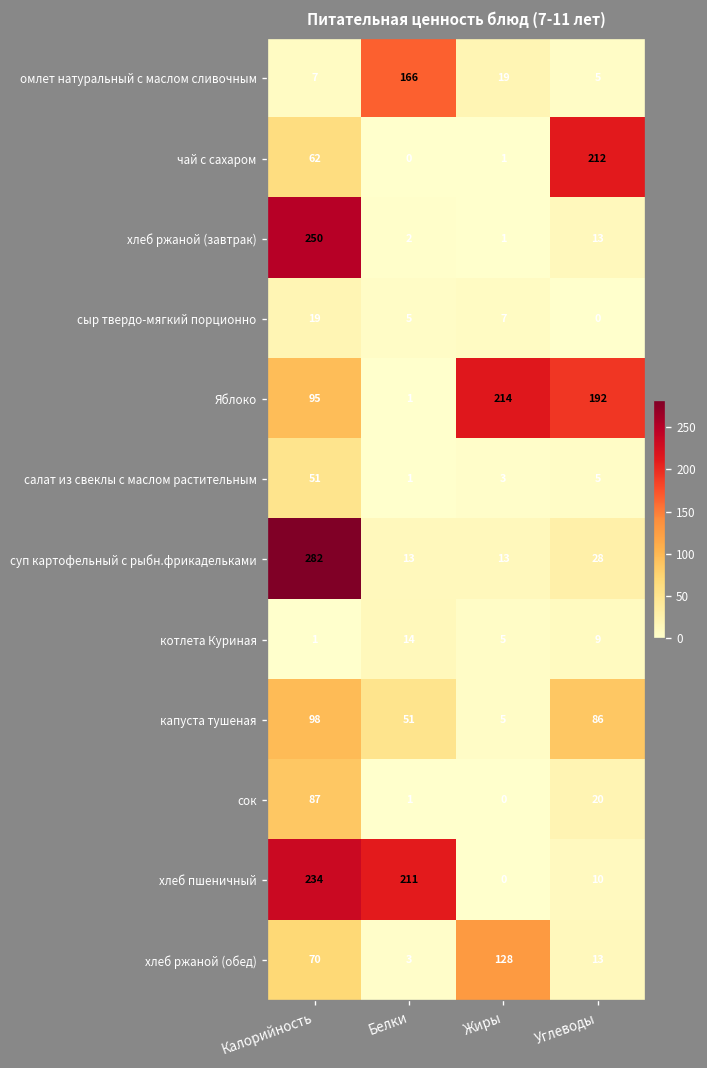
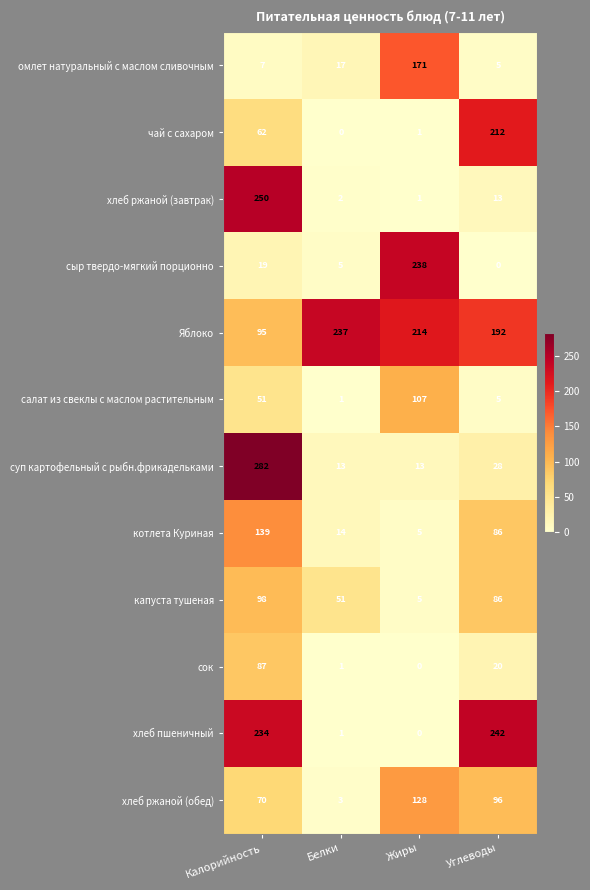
  {
    "омлет натуральный с маслом сливочным": {
      "Калорийность": 7,
-     "Белки": 166,
-     "Жиры": 19,
+     "Белки": 17,
+     "Жиры": 171,
      "Углеводы": 5
    },
    "чай с сахаром": {
      "Калорийность": 62,
      "Белки": 0,
      "Жиры": 1,
      "Углеводы": 212
    },
    "хлеб ржаной (завтрак)": {
      "Калорийность": 250,
      "Белки": 2,
      "Жиры": 1,
      "Углеводы": 13
    },
    "сыр твердо-мягкий порционно": {
      "Калорийность": 19,
      "Белки": 5,
-     "Жиры": 7,
+     "Жиры": 238,
      "Углеводы": 0
    },
    "Яблоко": {
      "Калорийность": 95,
-     "Белки": 1,
+     "Белки": 237,
      "Жиры": 214,
      "Углеводы": 192
    },
    "салат из свеклы с маслом растительным": {
      "Калорийность": 51,
      "Белки": 1,
-     "Жиры": 3,
+     "Жиры": 107,
      "Углеводы": 5
    },
    "суп картофельный с рыбн.фрикадельками": {
      "Калорийность": 282,
      "Белки": 13,
      "Жиры": 13,
      "Углеводы": 28
    },
    "котлета Куриная": {
-     "Калорийность": 1,
+     "Калорийность": 139,
      "Белки": 14,
      "Жиры": 5,
-     "Углеводы": 9
+     "Углеводы": 86
    },
    "капуста тушеная": {
      "Калорийность": 98,
      "Белки": 51,
      "Жиры": 5,
      "Углеводы": 86
    },
    "сок": {
      "Калорийность": 87,
      "Белки": 1,
      "Жиры": 0,
      "Углеводы": 20
    },
    "хлеб пшеничный": {
      "Калорийность": 234,
-     "Белки": 211,
+     "Белки": 1,
      "Жиры": 0,
-     "Углеводы": 10
+     "Углеводы": 242
    },
    "хлеб ржаной (обед)": {
      "Калорийность": 70,
      "Белки": 3,
      "Жиры": 128,
-     "Углеводы": 13
+     "Углеводы": 96
    }
  }
